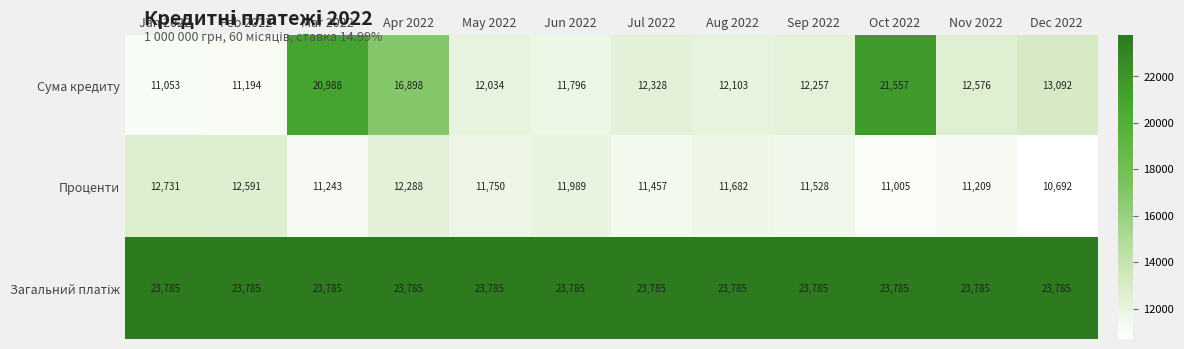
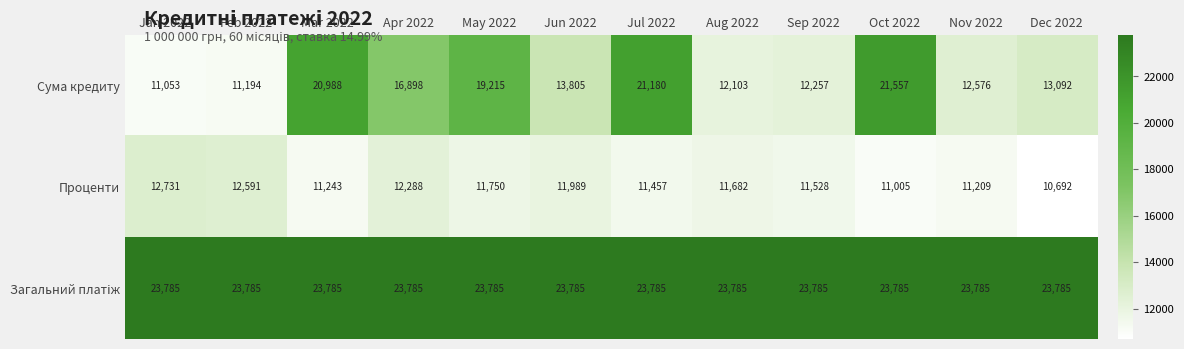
  {
    "Cума кредиту": {
      "Jan 2022": "11,053",
      "Feb 2022": "11,194",
      "Mar 2022": "20,988",
      "Apr 2022": "16,898",
-     "May 2022": "12,034",
-     "Jun 2022": "11,796",
-     "Jul 2022": "12,328",
+     "May 2022": "19,215",
+     "Jun 2022": "13,805",
+     "Jul 2022": "21,180",
      "Aug 2022": "12,103",
      "Sep 2022": "12,257",
      "Oct 2022": "21,557",
      "Nov 2022": "12,576",
      "Dec 2022": "13,092"
    },
    "Проценти": {
      "Jan 2022": "12,731",
      "Feb 2022": "12,591",
      "Mar 2022": "11,243",
      "Apr 2022": "12,288",
      "May 2022": "11,750",
      "Jun 2022": "11,989",
      "Jul 2022": "11,457",
      "Aug 2022": "11,682",
      "Sep 2022": "11,528",
      "Oct 2022": "11,005",
      "Nov 2022": "11,209",
      "Dec 2022": "10,692"
    },
    "Загальний платіж": {
      "Jan 2022": "23,785",
      "Feb 2022": "23,785",
      "Mar 2022": "23,785",
      "Apr 2022": "23,785",
      "May 2022": "23,785",
      "Jun 2022": "23,785",
      "Jul 2022": "23,785",
      "Aug 2022": "23,785",
      "Sep 2022": "23,785",
      "Oct 2022": "23,785",
      "Nov 2022": "23,785",
      "Dec 2022": "23,785"
    }
  }
